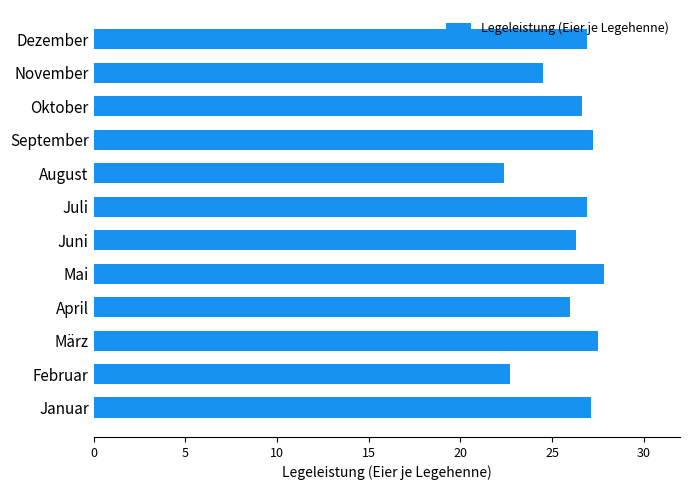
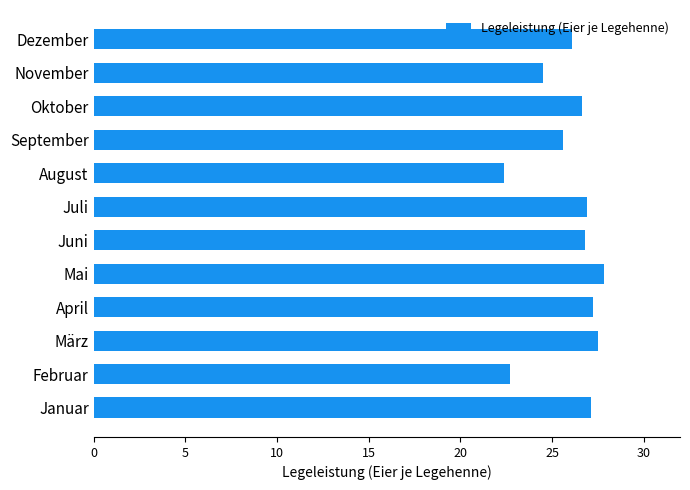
  {
-   "Dezember": 26.9,
+   "Dezember": 26.1,
    "November": 24.5,
    "Oktober": 26.6,
-   "September": 27.2,
+   "September": 25.6,
    "August": 22.4,
    "Juli": 26.9,
-   "Juni": 26.3,
+   "Juni": 26.8,
    "Mai": 27.8,
-   "April": 26.0,
+   "April": 27.2,
    "März": 27.5,
    "Februar": 22.7,
    "Januar": 27.1
  }
